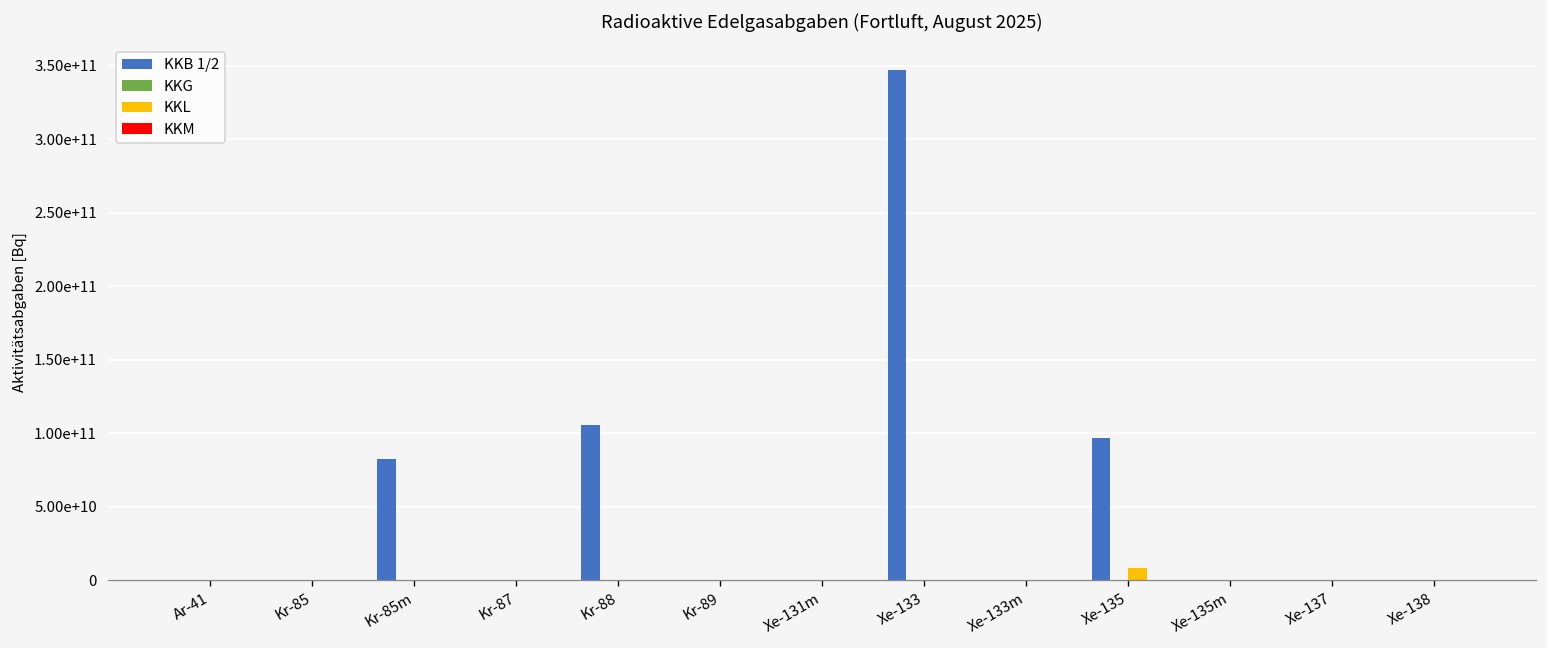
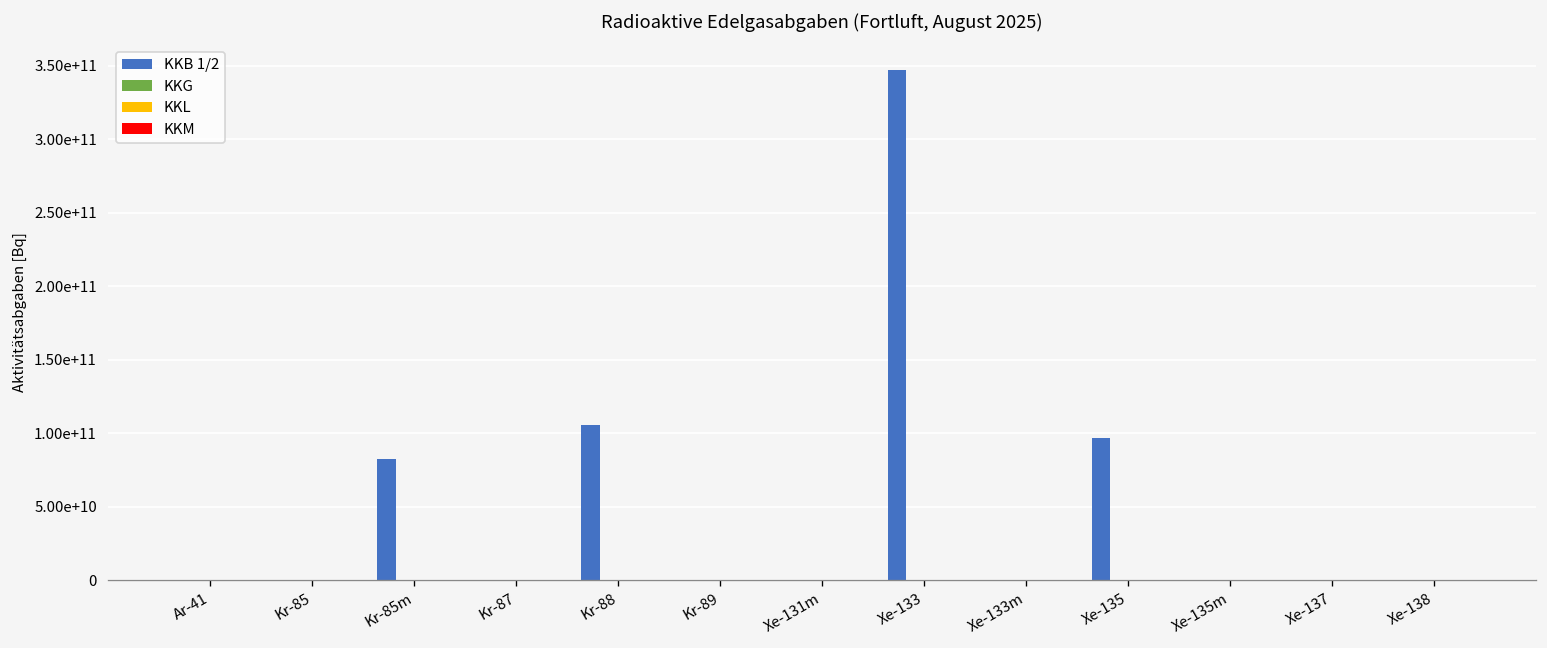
  {
    "KKB 1/2": {
      "Ar-41": 0,
      "Kr-85": 0,
      "Kr-85m": 83000000000,
      "Kr-87": 0,
      "Kr-88": 106000000000,
      "Kr-89": 0,
      "Xe-131m": 0,
      "Xe-133": 347000000000,
      "Xe-133m": 0,
      "Xe-135": 97000000000,
      "Xe-135m": 0,
      "Xe-137": 0,
      "Xe-138": 0
    },
    "KKG": {
      "Ar-41": 0,
      "Kr-85": 0,
      "Kr-85m": 0,
      "Kr-87": 0,
      "Kr-88": 0,
      "Kr-89": 0,
      "Xe-131m": 0,
      "Xe-133": 0,
      "Xe-133m": 0,
      "Xe-135": 0,
      "Xe-135m": 0,
      "Xe-137": 0,
      "Xe-138": 0
    },
    "KKL": {
      "Ar-41": 0,
      "Kr-85": 0,
      "Kr-85m": 0,
      "Kr-87": 0,
      "Kr-88": 0,
      "Kr-89": 0,
      "Xe-131m": 0,
      "Xe-133": 0,
      "Xe-133m": 0,
-     "Xe-135": 9000000000,
+     "Xe-135": 0,
      "Xe-135m": 0,
      "Xe-137": 0,
      "Xe-138": 0
    },
    "KKM": {
      "Ar-41": 0,
      "Kr-85": 0,
      "Kr-85m": 0,
      "Kr-87": 0,
      "Kr-88": 0,
      "Kr-89": 0,
      "Xe-131m": 0,
      "Xe-133": 0,
      "Xe-133m": 0,
      "Xe-135": 0,
      "Xe-135m": 0,
      "Xe-137": 0,
      "Xe-138": 0
    }
  }
